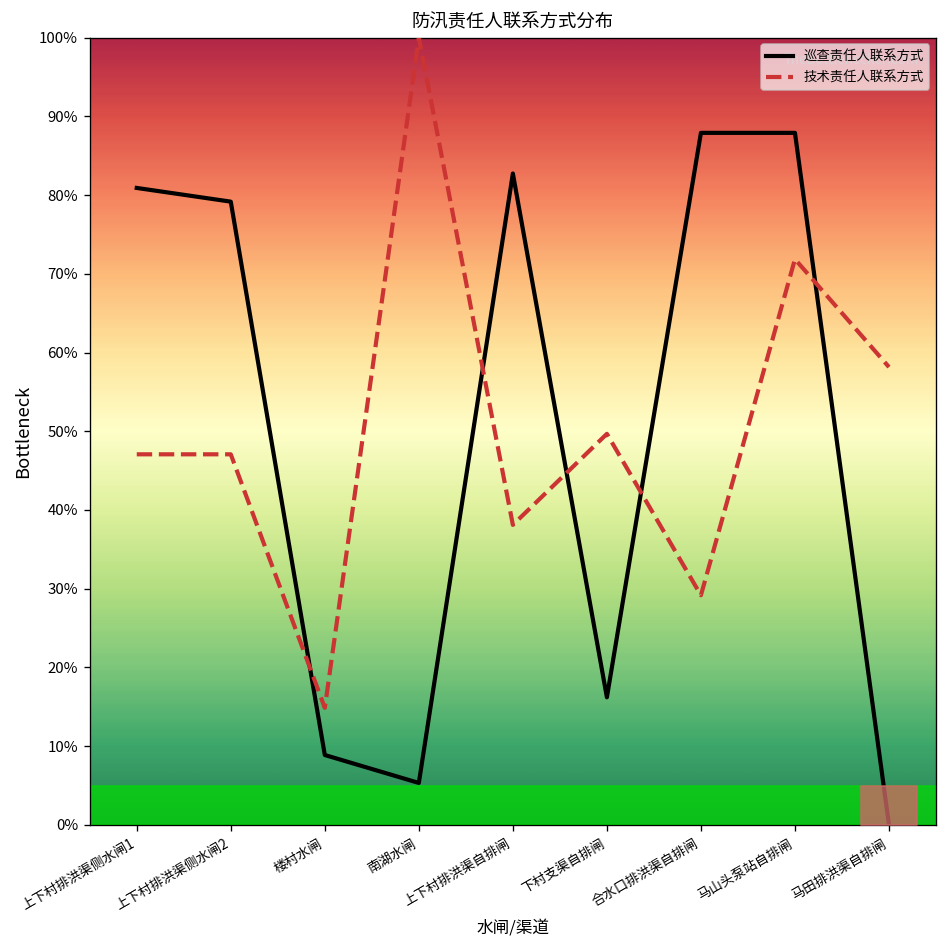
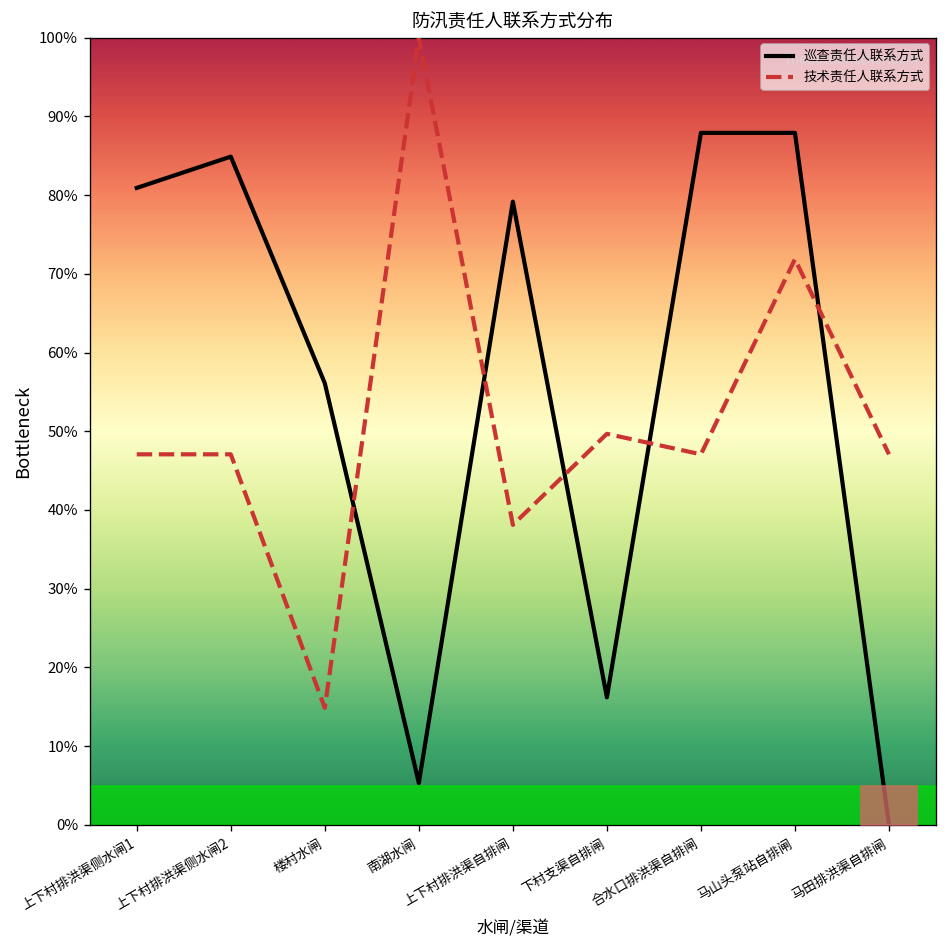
  {
    "巡查责任人联系方式": {
      "上下村排洪渠侧水闸1": "81%",
-     "上下村排洪渠侧水闸2": "79%",
-     "楼村水闸": "9%",
+     "上下村排洪渠侧水闸2": "85%",
+     "楼村水闸": "56%",
      "南湖水闸": "5%",
-     "上下村排洪渠自排闸": "83%",
+     "上下村排洪渠自排闸": "79%",
      "下村支渠自排闸": "16%",
      "合水口排洪渠自排闸": "88%",
      "马山头泵站自排闸": "88%"
    },
    "技术责任人联系方式": {
      "上下村排洪渠侧水闸1": "47%",
      "上下村排洪渠侧水闸2": "47%",
      "楼村水闸": "15%",
      "南湖水闸": "100%",
      "上下村排洪渠自排闸": "38%",
      "下村支渠自排闸": "50%",
-     "合水口排洪渠自排闸": "29%",
+     "合水口排洪渠自排闸": "47%",
      "马山头泵站自排闸": "72%",
-     "马田排洪渠自排闸": "58%"
+     "马田排洪渠自排闸": "47%"
    }
  }
